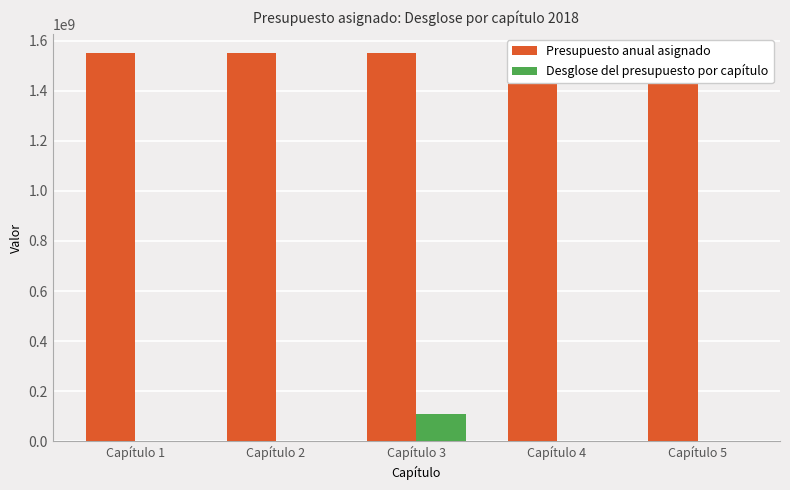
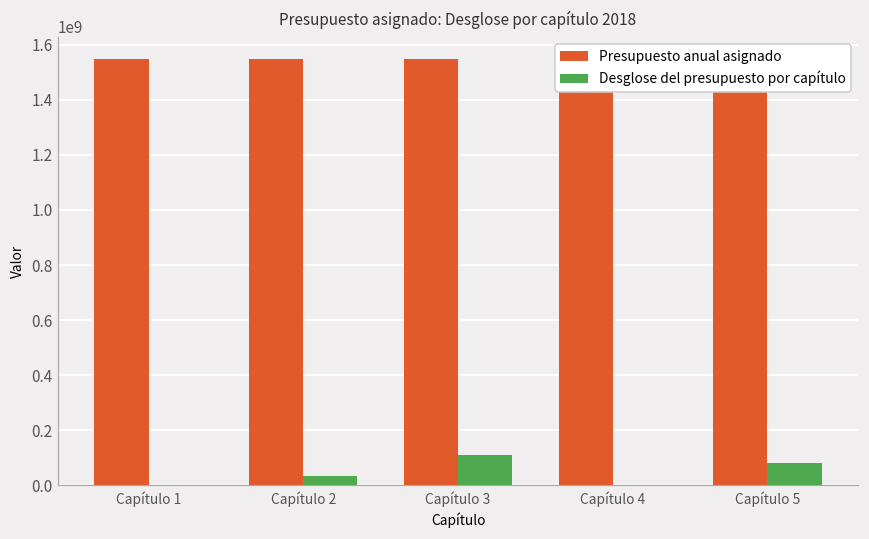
  {
    "Presupuesto anual asignado": {
      "Capítulo 1": 1550000000,
      "Capítulo 2": 1550000000,
      "Capítulo 3": 1550000000
    },
    "Desglose del presupuesto por capítulo": {
-     "Capítulo 2": 0,
+     "Capítulo 2": 30000000,
      "Capítulo 3": 110000000,
-     "Capítulo 5": 0
+     "Capítulo 5": 80000000
    }
  }
